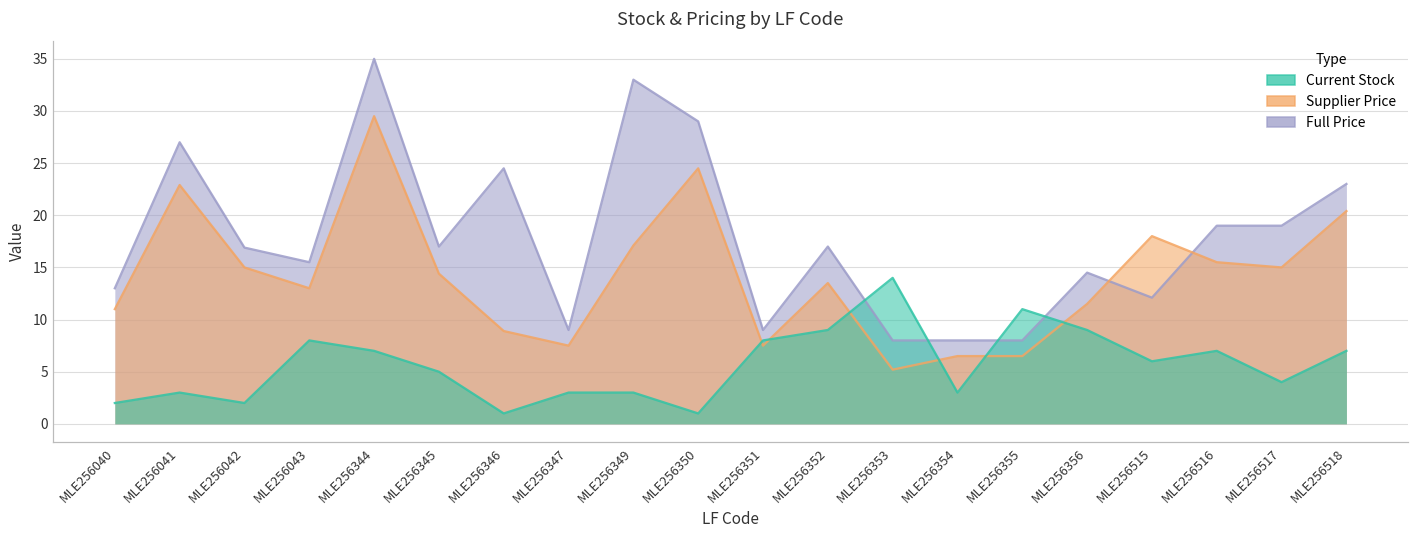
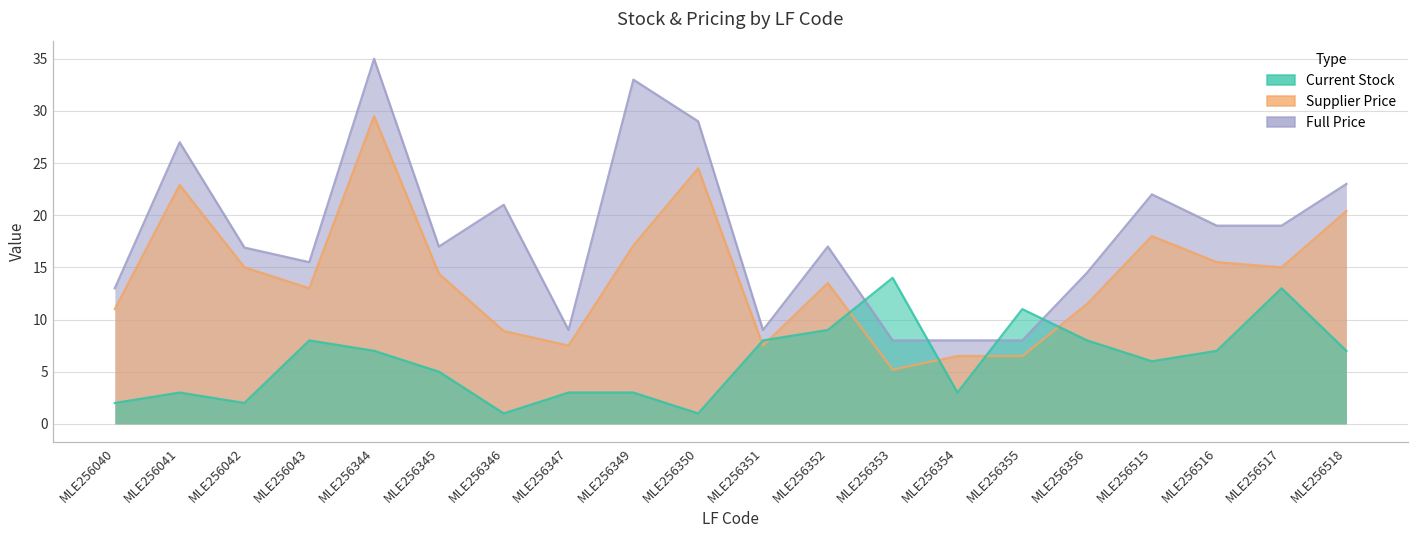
  {
    "Full Price": {
      "MLE256040": 13,
      "MLE256041": 27,
      "MLE256042": 17,
      "MLE256043": 16,
      "MLE256344": 35,
      "MLE256345": 17,
-     "MLE256346": 25,
+     "MLE256346": 21,
      "MLE256347": 9,
      "MLE256349": 33,
      "MLE256350": 29,
      "MLE256351": 9,
      "MLE256352": 17,
      "MLE256353": 8,
      "MLE256354": 8,
      "MLE256355": 8,
      "MLE256356": 15,
-     "MLE256515": 12,
+     "MLE256515": 22,
      "MLE256516": 19,
      "MLE256517": 19,
      "MLE256518": 23
    },
    "Supplier Price": {
      "MLE256040": 11,
      "MLE256041": 23,
      "MLE256042": 15,
      "MLE256043": 13,
      "MLE256344": 30,
      "MLE256345": 14,
      "MLE256346": 9,
      "MLE256347": 8,
      "MLE256349": 17,
      "MLE256350": 25,
      "MLE256351": 8,
      "MLE256352": 14,
      "MLE256353": 5,
      "MLE256354": 7,
      "MLE256355": 7,
      "MLE256356": 12,
      "MLE256515": 18,
      "MLE256516": 16,
      "MLE256517": 15,
      "MLE256518": 20
    },
    "Current Stock": {
      "MLE256040": 2,
      "MLE256041": 3,
      "MLE256042": 2,
      "MLE256043": 8,
      "MLE256344": 7,
      "MLE256345": 5,
      "MLE256346": 1,
      "MLE256347": 3,
      "MLE256349": 3,
      "MLE256350": 1,
      "MLE256351": 8,
      "MLE256352": 9,
      "MLE256353": 14,
      "MLE256354": 3,
      "MLE256355": 11,
-     "MLE256356": 9,
+     "MLE256356": 8,
      "MLE256515": 6,
      "MLE256516": 7,
-     "MLE256517": 4,
+     "MLE256517": 13,
      "MLE256518": 7
    }
  }
